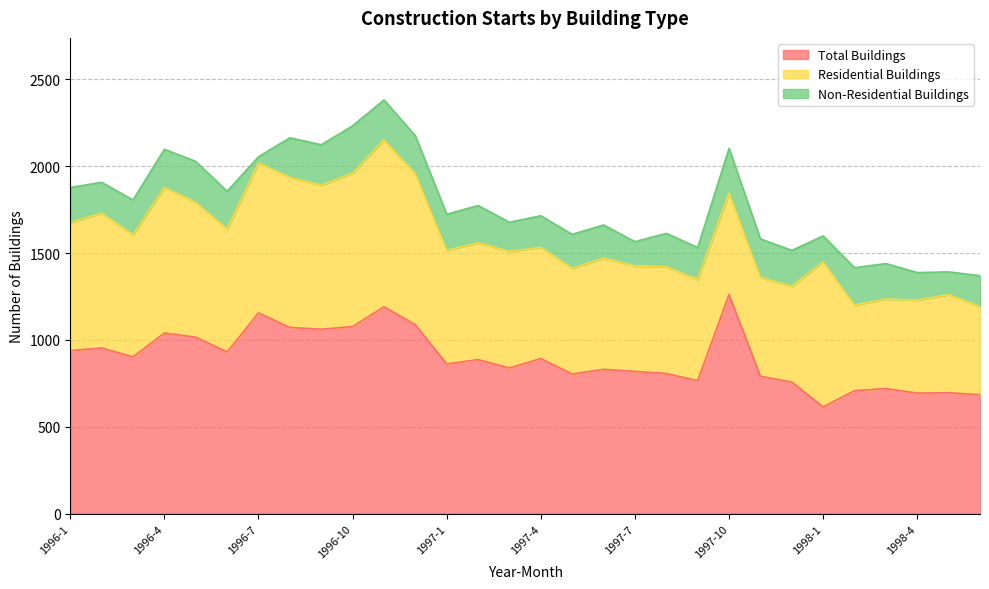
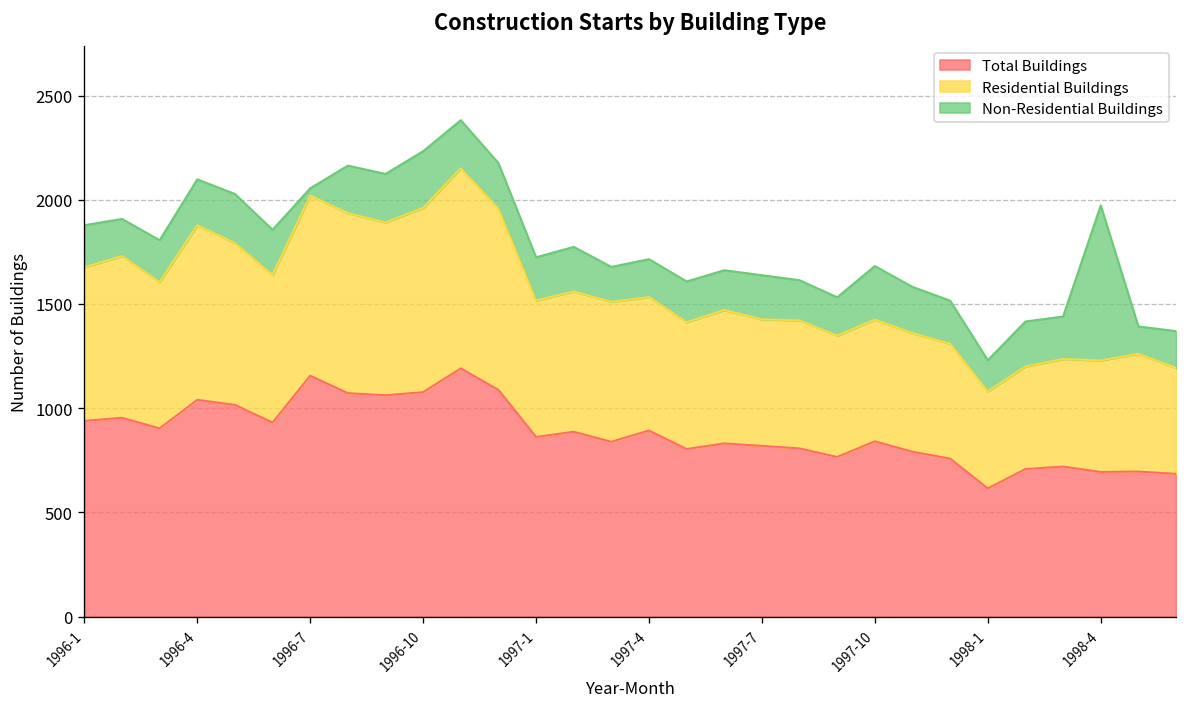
  {
    "Total Buildings": {
      "1996-1": 940,
      "1996-4": 1040,
      "1996-7": 1160,
      "1996-10": 1080,
      "1997-1": 860,
      "1997-4": 890,
      "1997-7": 820,
-     "1997-10": 1260,
+     "1997-10": 840,
      "1998-1": 620,
      "1998-4": 690
    },
    "Residential Buildings": {
      "1996-1": 740,
      "1996-4": 840,
      "1996-7": 860,
      "1996-10": 880,
      "1997-1": 650,
      "1997-4": 640,
      "1997-7": 610,
      "1997-10": 580,
-     "1998-1": 830,
+     "1998-1": 470,
      "1998-4": 540
    },
    "Non-Residential Buildings": {
      "1996-1": 200,
      "1996-4": 220,
      "1996-7": 40,
      "1996-10": 270,
      "1997-1": 210,
      "1997-4": 180,
-     "1997-7": 140,
+     "1997-7": 210,
      "1997-10": 260,
      "1998-1": 150,
-     "1998-4": 160
+     "1998-4": 740
    }
  }
